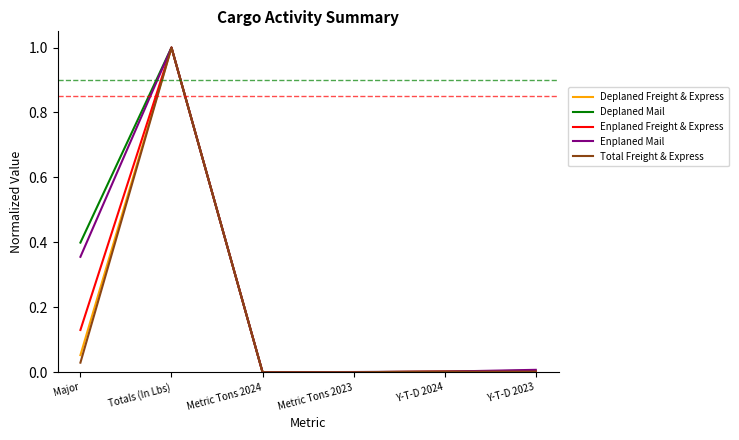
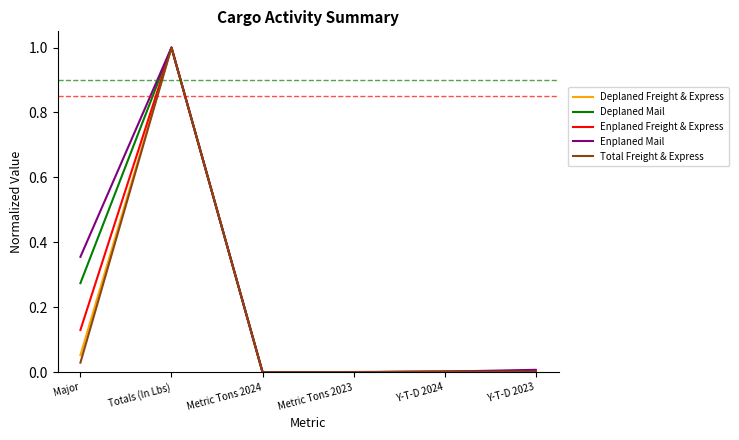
  {
    "Deplaned Freight & Express": {
      "Major": 0.05
    },
    "Deplaned Mail": {
-     "Major": 0.40
+     "Major": 0.27
    },
    "Enplaned Freight & Express": {
      "Major": 0.13
    },
    "Enplaned Mail": {
      "Major": 0.36
    },
    "Total Freight & Express": {
      "Major": 0.03
    }
  }
